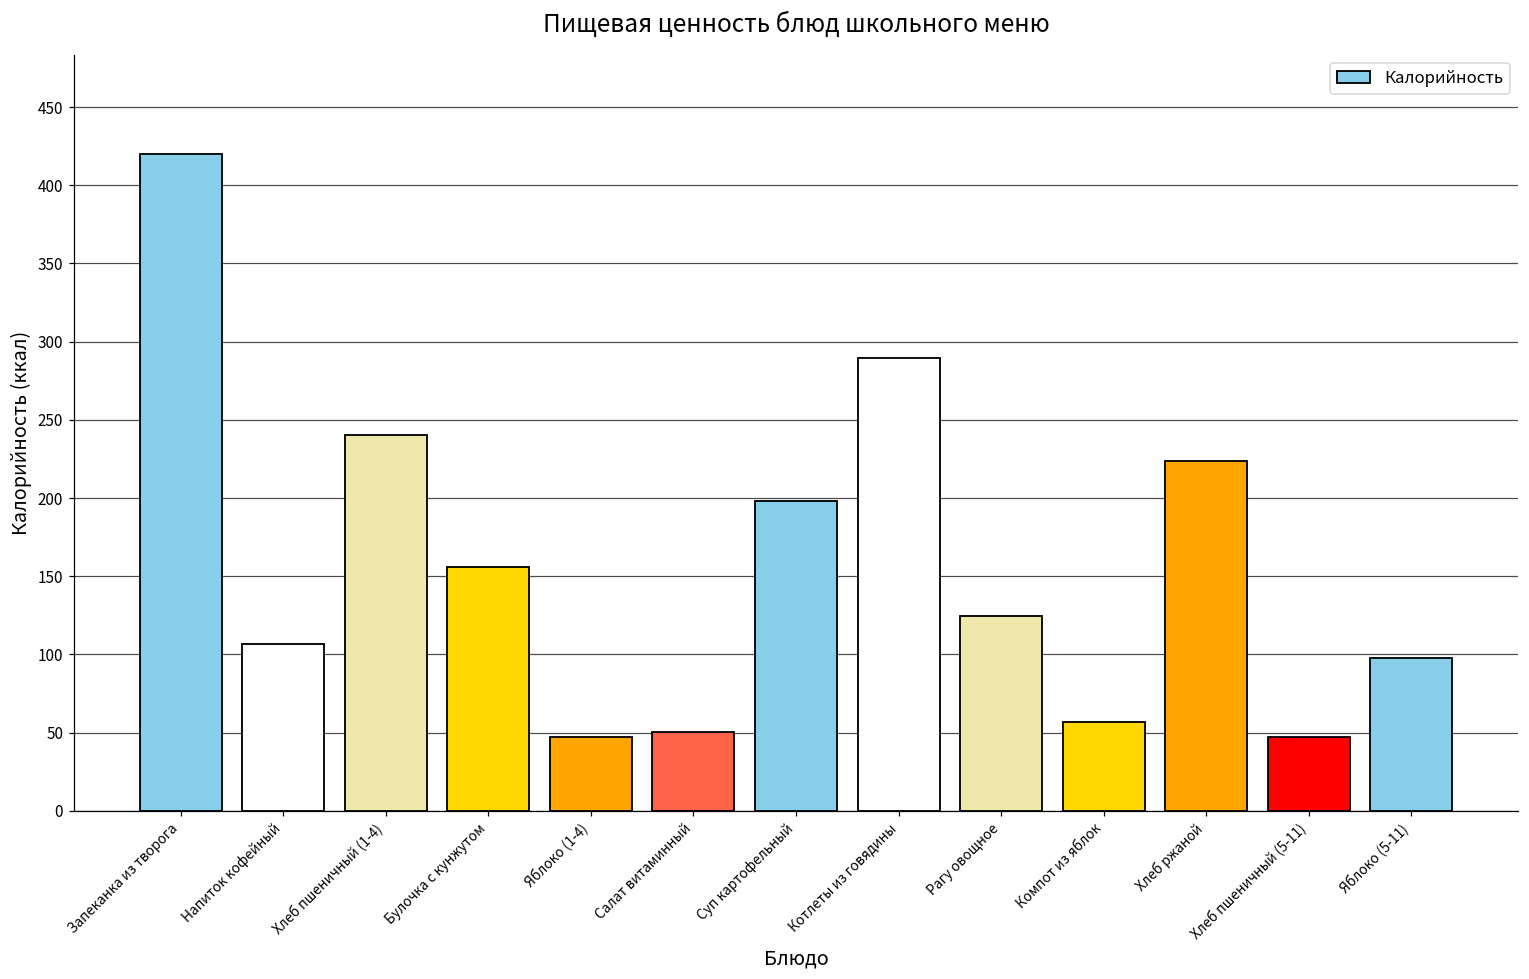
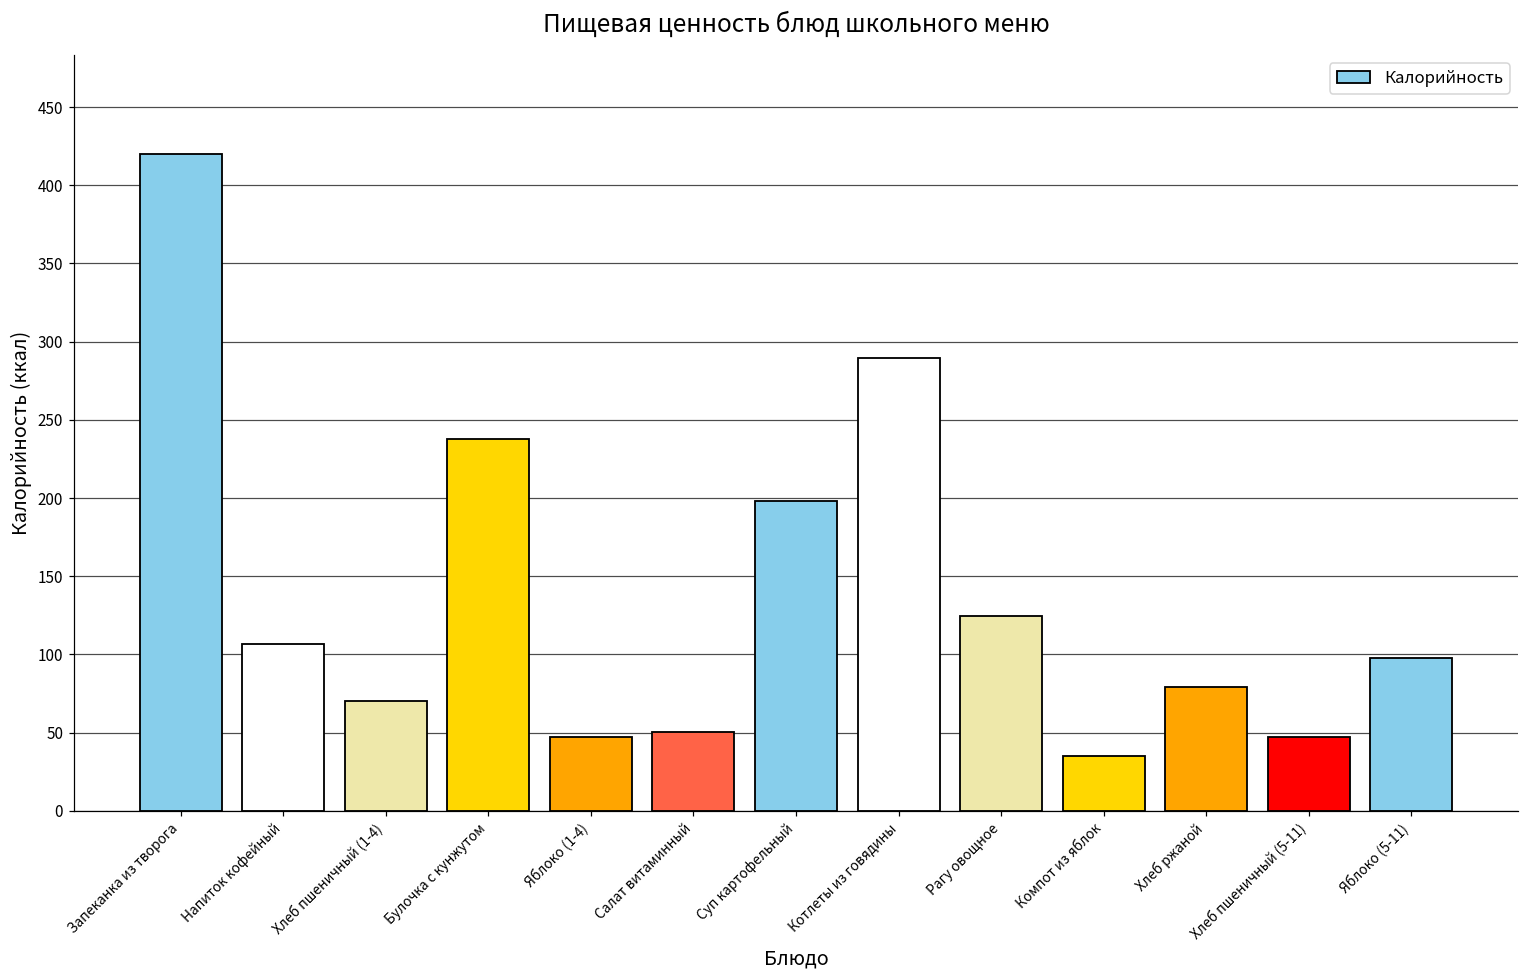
  {
    "Запеканка из творога": 420,
    "Напиток кофейный": 107,
-   "Хлеб пшеничный (1-4)": 240,
-   "Булочка с кунжутом": 156,
+   "Хлеб пшеничный (1-4)": 71,
+   "Булочка с кунжутом": 238,
    "Яблоко (1-4)": 47,
    "Салат витаминный": 51,
    "Суп картофельный": 198,
    "Котлеты из говядины": 289,
    "Рагу овощное": 124,
-   "Компот из яблок": 57,
-   "Хлеб ржаной": 224,
+   "Компот из яблок": 35,
+   "Хлеб ржаной": 79,
    "Хлеб пшеничный (5-11)": 47,
    "Яблоко (5-11)": 98
  }
